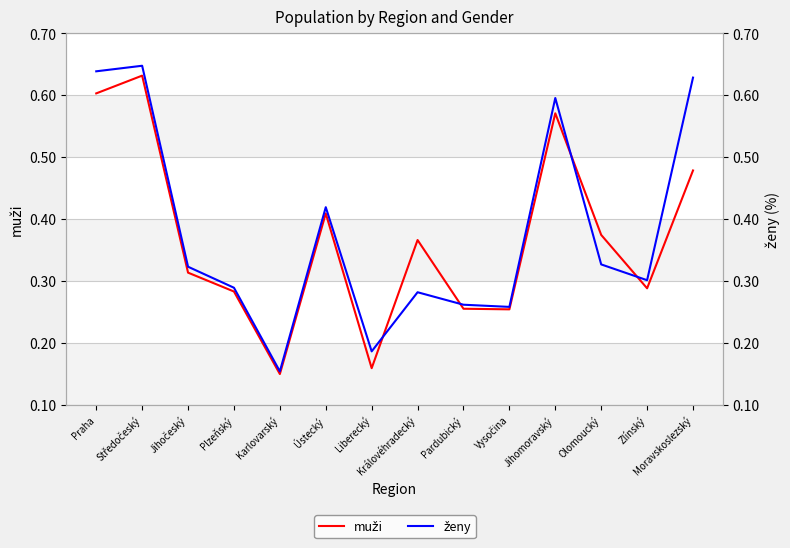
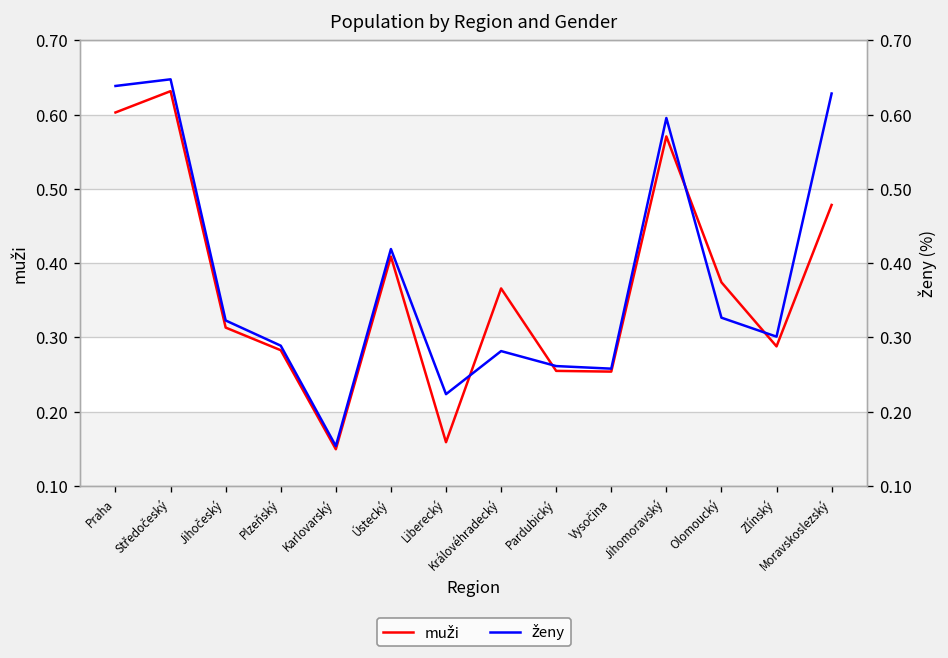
  {
    "muži": {
      "Praha": 0.60,
      "Středočeský": 0.63,
      "Jihočeský": 0.31,
      "Plzeňský": 0.28,
      "Karlovarský": 0.15,
      "Ústecký": 0.41,
      "Liberecký": 0.16,
      "Královéhradecký": 0.37,
      "Pardubický": 0.25,
      "Vysočina": 0.25,
      "Jihomoravský": 0.57,
      "Olomoucký": 0.37,
      "Zlínský": 0.29,
      "Moravskoslezský": 0.48
    },
    "ženy": {
      "Praha": 0.64,
      "Středočeský": 0.65,
      "Jihočeský": 0.32,
      "Plzeňský": 0.29,
      "Karlovarský": 0.15,
      "Ústecký": 0.42,
-     "Liberecký": 0.19,
+     "Liberecký": 0.22,
      "Královéhradecký": 0.28,
      "Pardubický": 0.26,
      "Vysočina": 0.26,
      "Jihomoravský": 0.60,
      "Olomoucký": 0.33,
      "Zlínský": 0.30,
      "Moravskoslezský": 0.63
    }
  }
